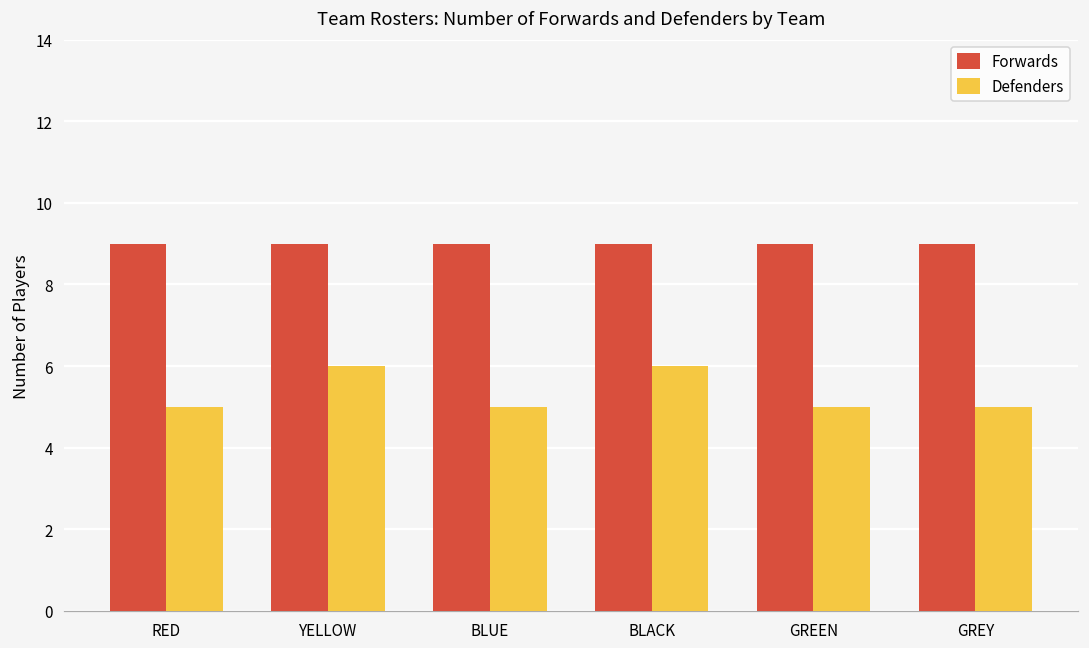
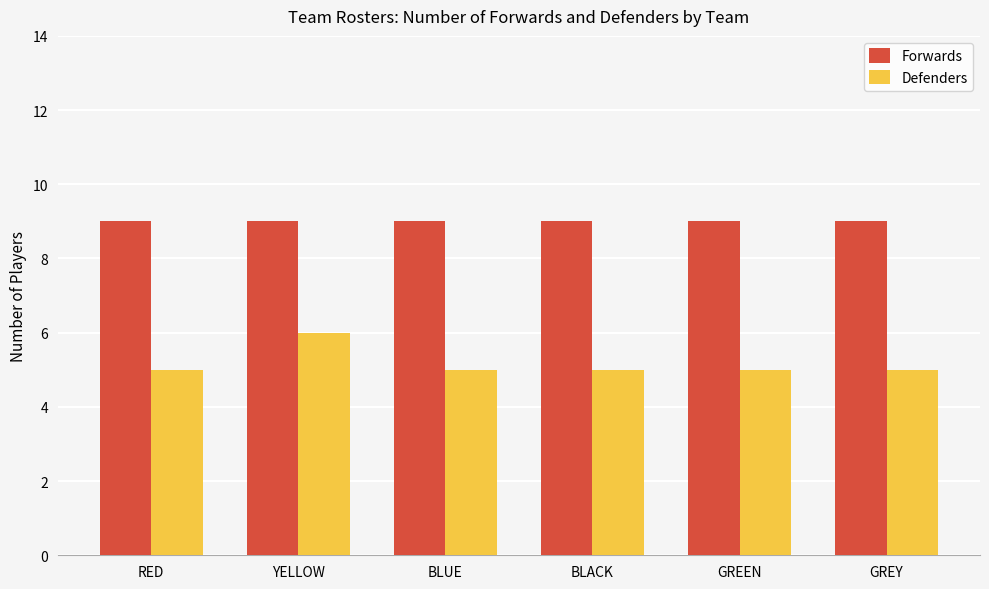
  {
    "Forwards": {
      "RED": 9,
      "YELLOW": 9,
      "BLUE": 9,
      "BLACK": 9,
      "GREEN": 9,
      "GREY": 9
    },
    "Defenders": {
      "RED": 5,
      "YELLOW": 6,
      "BLUE": 5,
-     "BLACK": 6,
+     "BLACK": 5,
      "GREEN": 5,
      "GREY": 5
    }
  }
